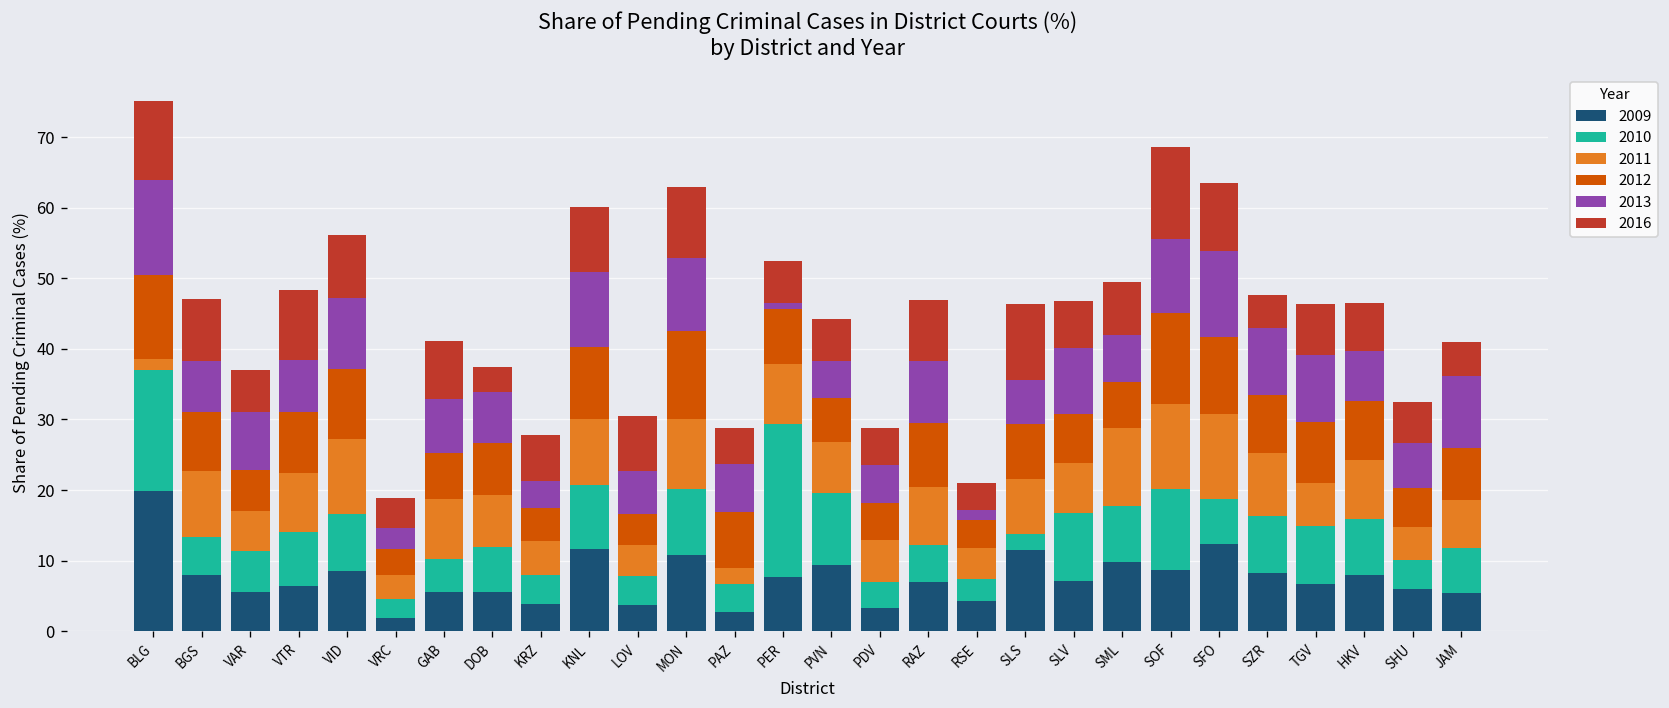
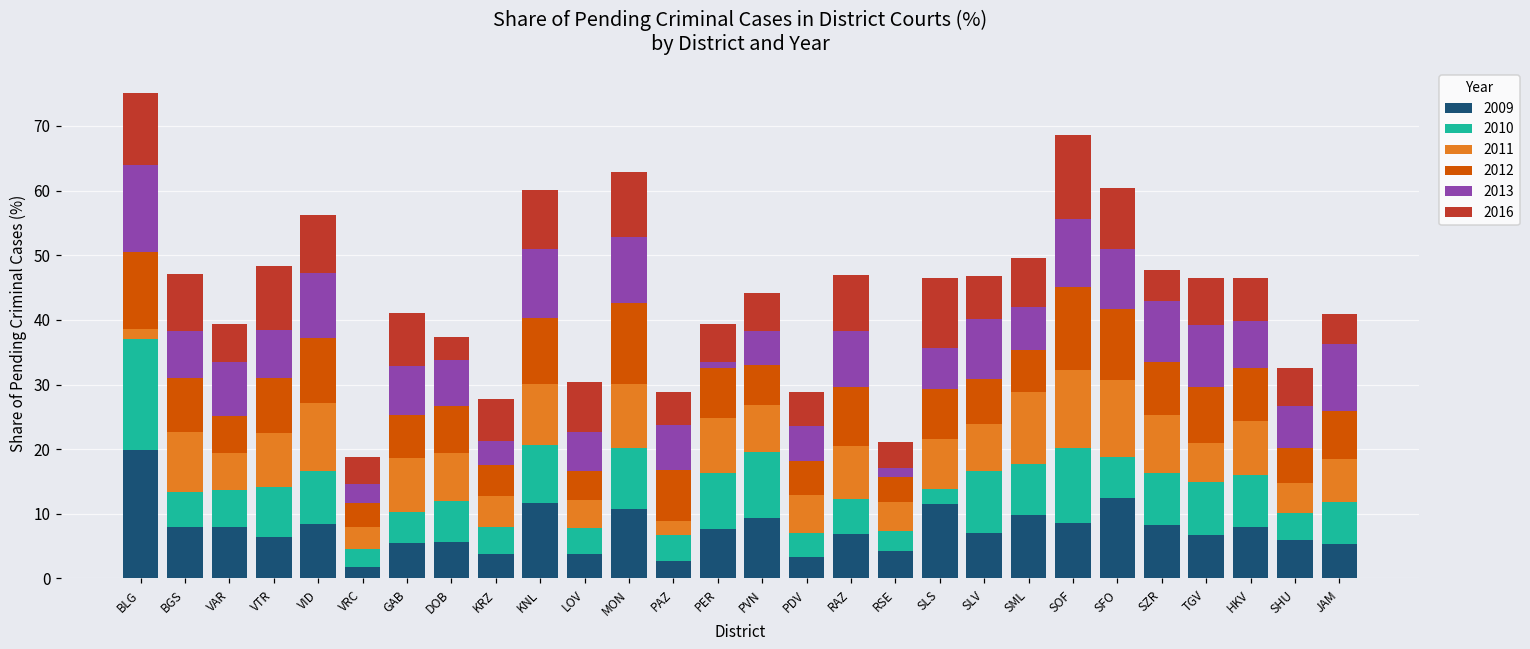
  {
    "2009": {
      "BLG": 20,
      "BGS": 8,
-     "VAR": 6,
+     "VAR": 8,
      "VTR": 6,
      "VID": 8,
      "VRC": 2,
      "GAB": 6,
      "DOB": 6,
      "KRZ": 4,
      "KNL": 12,
      "LOV": 4,
      "MON": 11,
      "PAZ": 3,
      "PER": 8,
      "PVN": 9,
      "PDV": 3,
      "RAZ": 7,
      "RSE": 4,
      "SLS": 11,
      "SLV": 7,
      "SML": 10,
      "SOF": 9,
      "SFO": 12,
      "SZR": 8,
      "TGV": 7,
      "HKV": 8,
      "SHU": 6,
      "JAM": 5
    },
    "2010": {
      "BLG": 17,
      "BGS": 5,
      "VAR": 6,
      "VTR": 8,
      "VID": 8,
      "VRC": 3,
      "GAB": 5,
      "DOB": 6,
      "KRZ": 4,
      "KNL": 9,
      "LOV": 4,
      "MON": 9,
      "PAZ": 4,
-     "PER": 22,
+     "PER": 9,
      "PVN": 10,
      "PDV": 4,
      "RAZ": 5,
      "RSE": 3,
      "SLS": 2,
      "SLV": 10,
      "SML": 8,
      "SOF": 12,
      "SFO": 6,
      "SZR": 8,
      "TGV": 8,
      "HKV": 8,
      "SHU": 4,
      "JAM": 6
    },
    "2013": {
      "BLG": 14,
      "BGS": 7,
      "VAR": 8,
      "VTR": 7,
      "VID": 10,
      "VRC": 3,
      "GAB": 8,
      "DOB": 7,
      "KRZ": 4,
      "KNL": 11,
      "LOV": 6,
      "MON": 10,
      "PAZ": 7,
      "PER": 1,
      "PVN": 5,
      "PDV": 5,
      "RAZ": 9,
      "RSE": 1,
      "SLS": 6,
      "SLV": 9,
      "SML": 7,
      "SOF": 11,
-     "SFO": 12,
+     "SFO": 9,
      "SZR": 9,
      "TGV": 10,
      "HKV": 7,
      "SHU": 7,
      "JAM": 10
    }
  }
